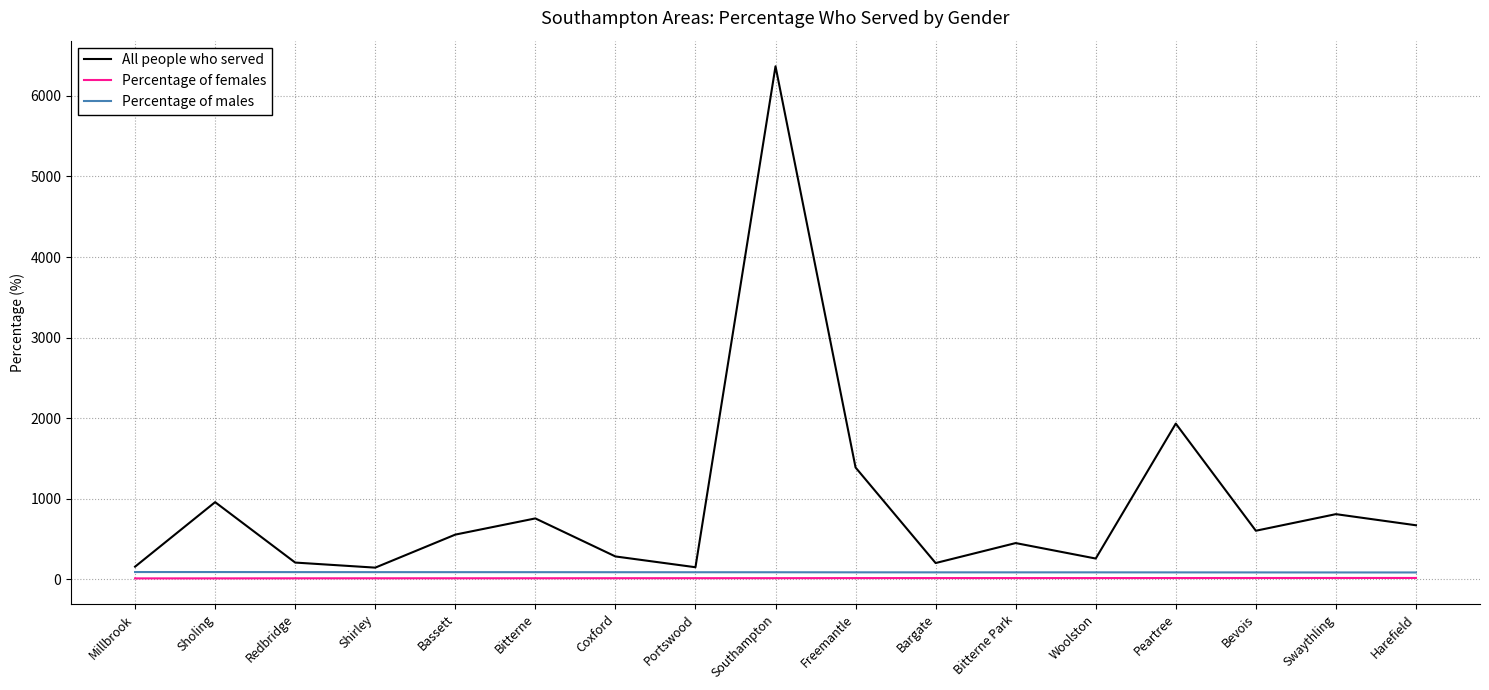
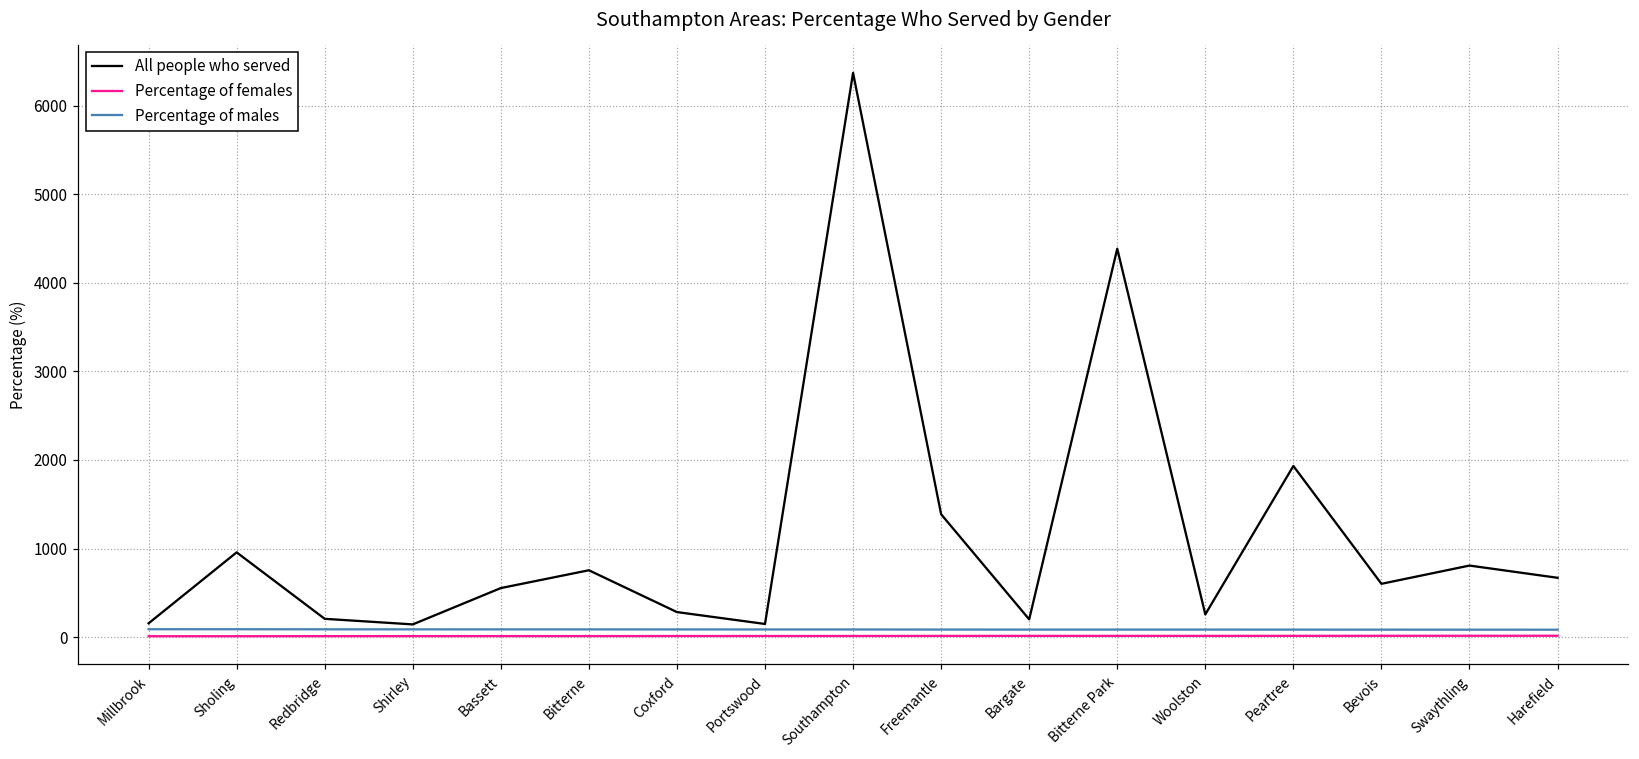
  {
    "All people who served": {
      "Millbrook": 200,
      "Sholing": 1000,
      "Redbridge": 200,
      "Shirley": 100,
      "Bassett": 600,
      "Bitterne": 800,
      "Coxford": 300,
      "Portswood": 100,
      "Southampton": 6400,
      "Freemantle": 1400,
      "Bargate": 200,
-     "Bitterne Park": 400,
+     "Bitterne Park": 4400,
      "Woolston": 300,
      "Peartree": 1900,
      "Bevois": 600,
      "Swaythling": 800,
      "Harefield": 700
    },
    "Percentage of females": {
      "Millbrook": 0,
      "Sholing": 0,
      "Redbridge": 0,
      "Shirley": 0,
      "Bassett": 0,
      "Bitterne": 0,
      "Coxford": 0,
      "Portswood": 0,
      "Southampton": 0,
      "Freemantle": 0,
      "Bargate": 0,
      "Bitterne Park": 0,
      "Woolston": 0,
      "Peartree": 0,
      "Bevois": 0,
      "Swaythling": 0,
      "Harefield": 0
    },
    "Percentage of males": {
      "Millbrook": 100,
      "Sholing": 100,
      "Redbridge": 100,
      "Shirley": 100,
      "Bassett": 100,
      "Bitterne": 100,
      "Coxford": 100,
      "Portswood": 100,
      "Southampton": 100,
      "Freemantle": 100,
      "Bargate": 100,
      "Bitterne Park": 100,
      "Woolston": 100,
      "Peartree": 100,
      "Bevois": 100,
      "Swaythling": 100,
      "Harefield": 100
    }
  }
